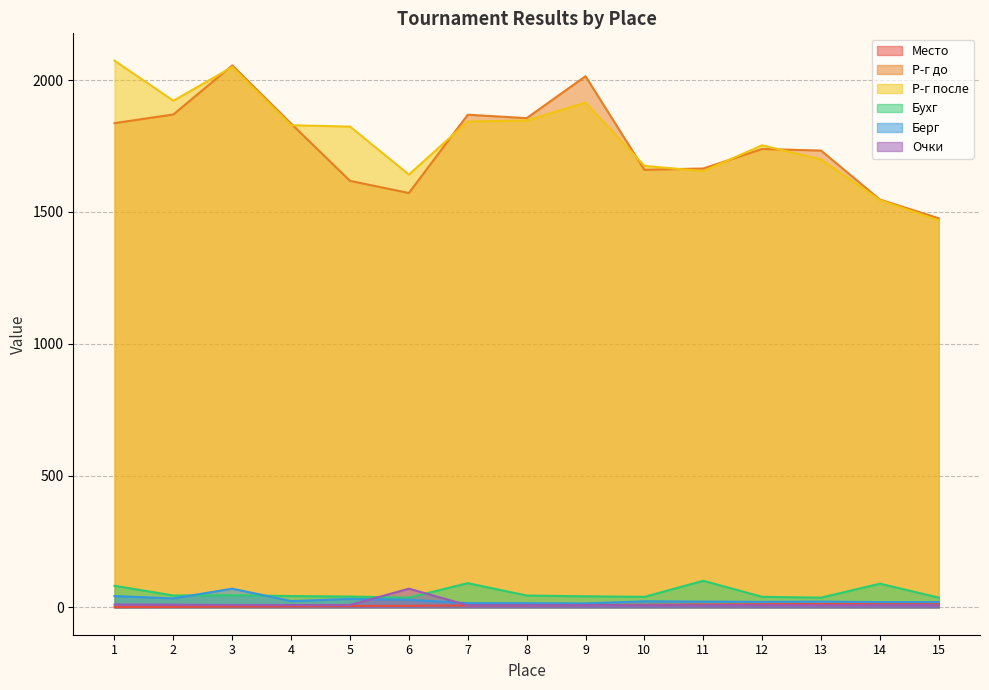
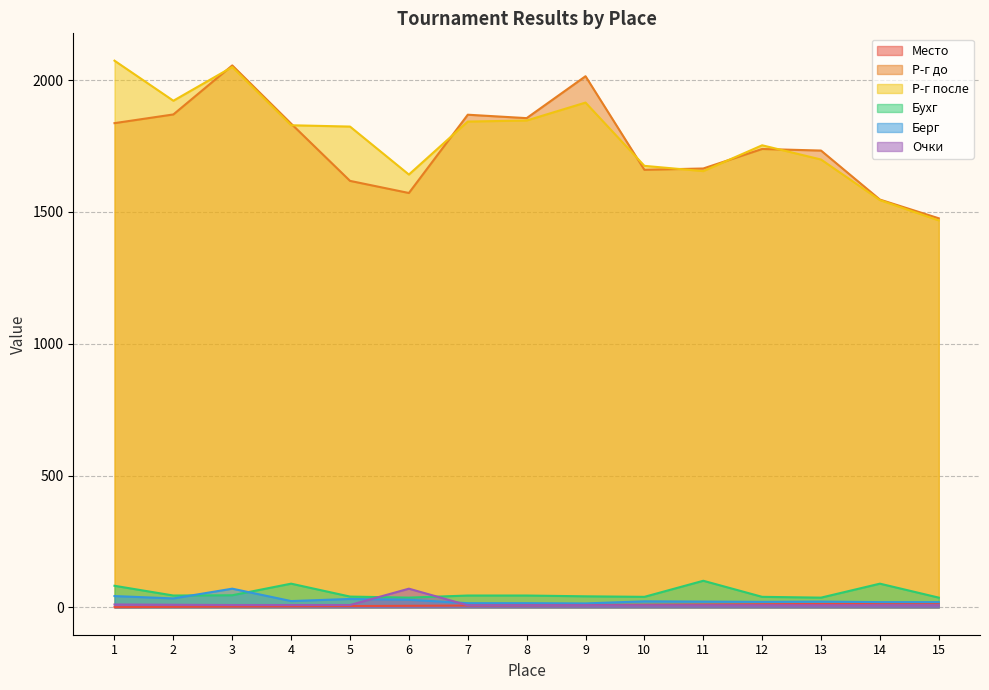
  {
    "Бухг": {
      "1": 80,
      "2": 50,
      "3": 50,
-     "4": 40,
-     "7": 90,
+     "4": 90,
+     "7": 50,
      "8": 50,
      "9": 40,
      "10": 40,
      "11": 100,
      "12": 40,
      "13": 40,
      "14": 90,
      "15": 40
    },
    "Берг": {
      "1": 40,
      "2": 30,
      "3": 70,
      "4": 20,
      "10": 20,
      "11": 20
    },
    "Очки": {
      "1": 10,
      "6": 70
    }
  }
